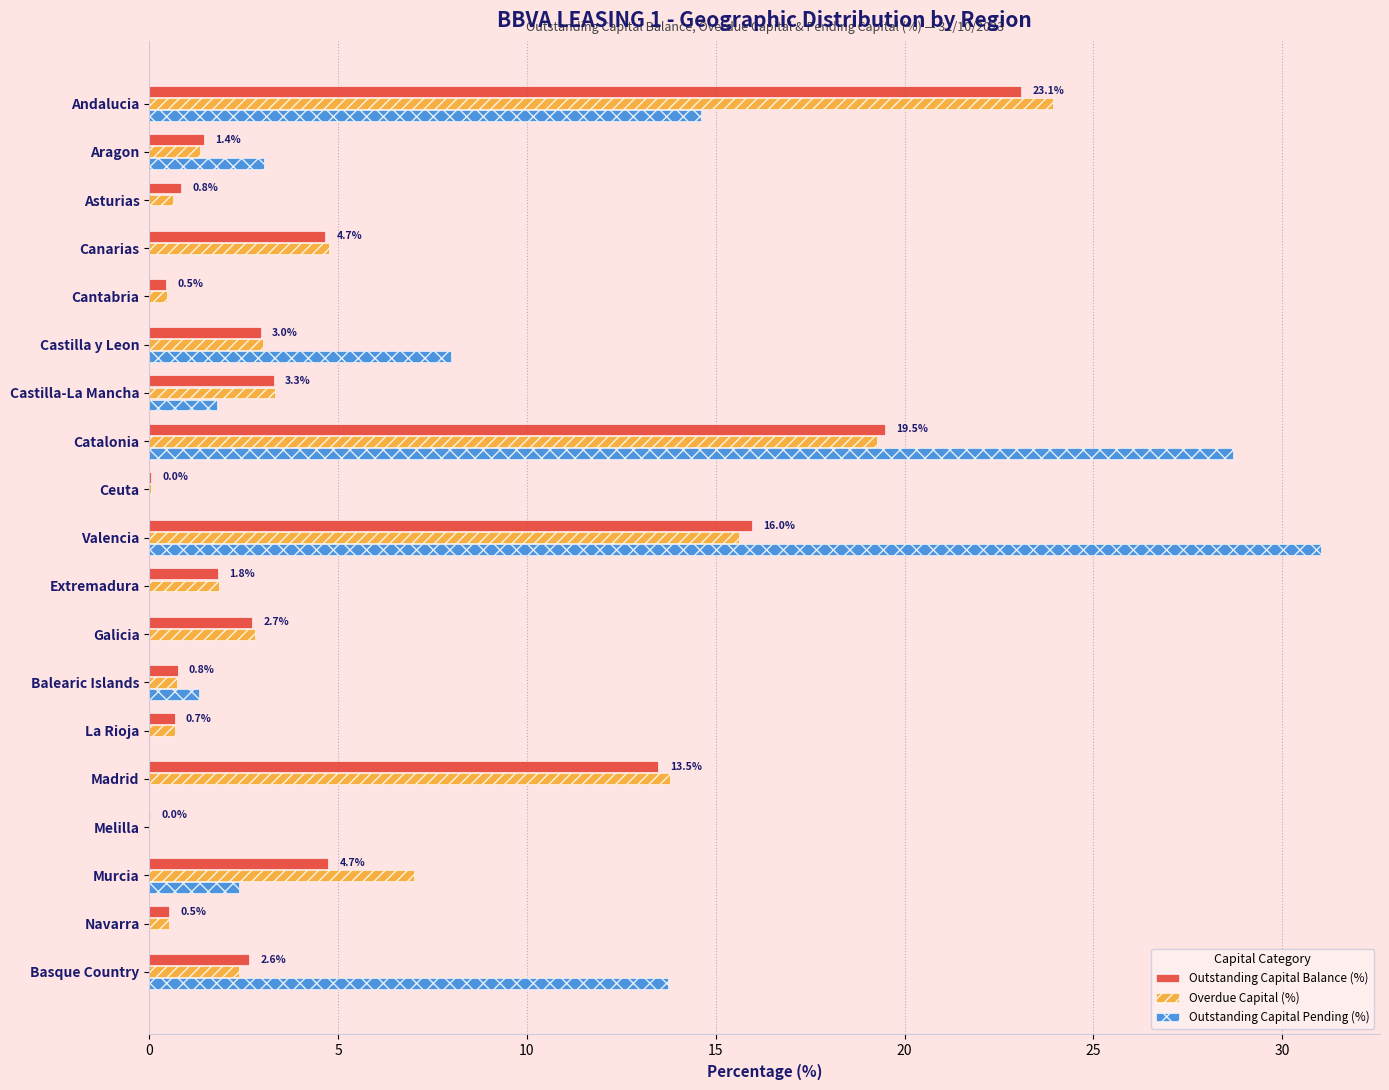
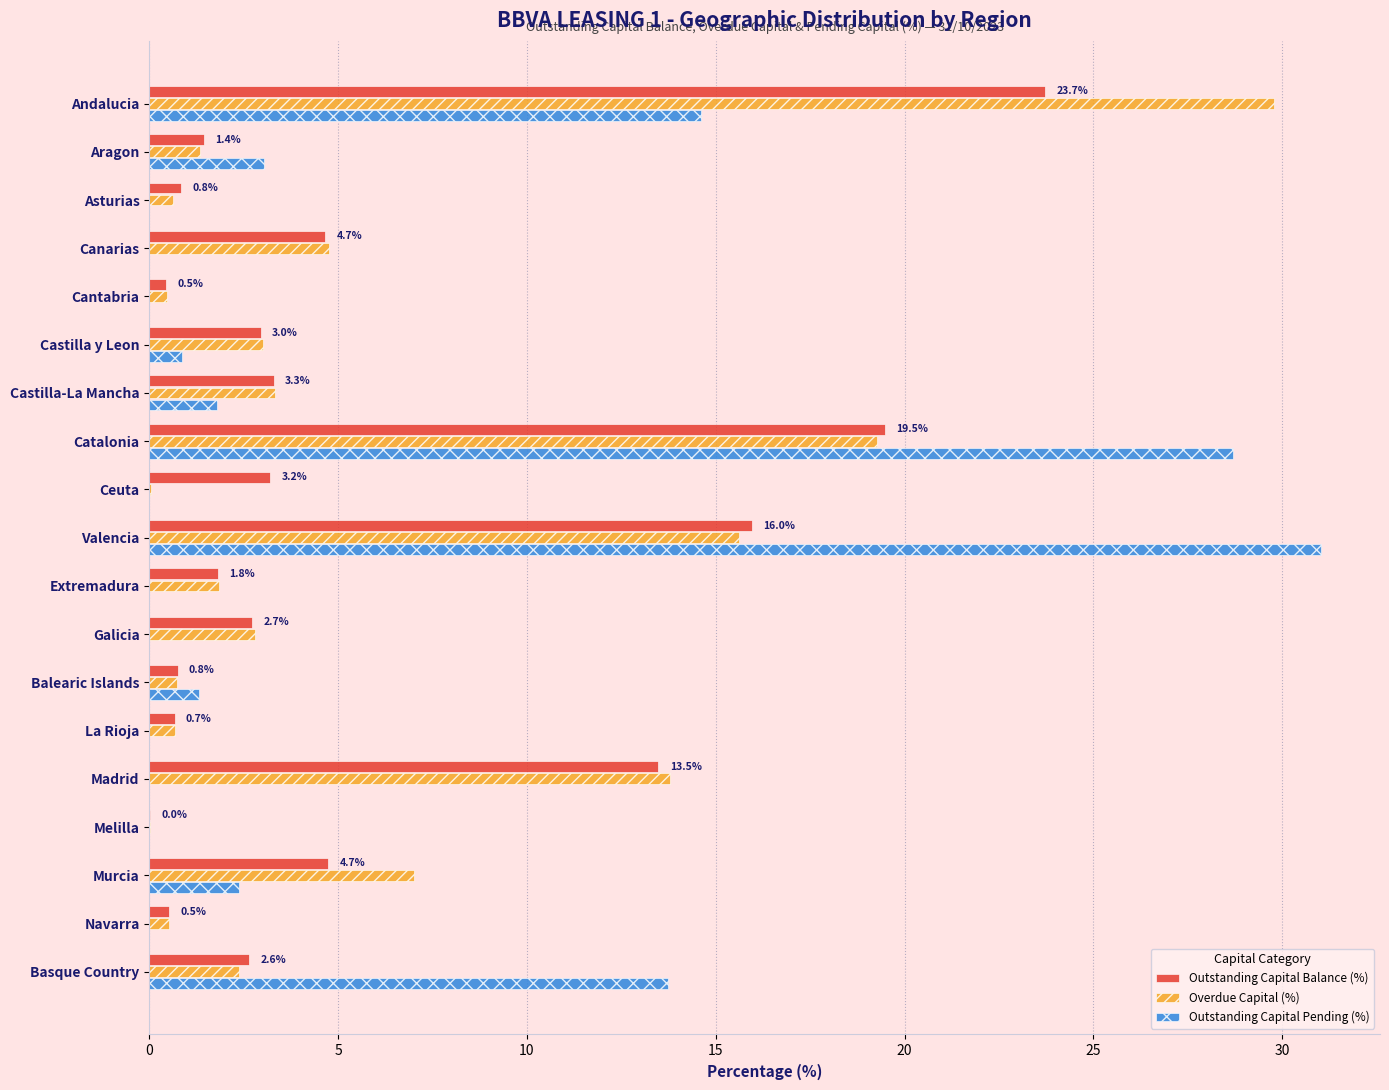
  {
    "Outstanding Capital Balance (%)": {
-     "Andalucia": "23.1%",
+     "Andalucia": "23.7%",
      "Aragon": "1.4%",
      "Asturias": "0.8%",
      "Canarias": "4.7%",
      "Cantabria": "0.5%",
      "Castilla y Leon": "3.0%",
      "Castilla-La Mancha": "3.3%",
      "Catalonia": "19.5%",
-     "Ceuta": "0.0%",
+     "Ceuta": "3.2%",
      "Valencia": "16.0%",
      "Extremadura": "1.8%",
      "Galicia": "2.7%",
      "Balearic Islands": "0.8%",
      "La Rioja": "0.7%",
      "Madrid": "13.5%",
      "Melilla": "0.0%",
      "Murcia": "4.7%",
      "Navarra": "0.5%",
      "Basque Country": "2.6%"
    },
    "Overdue Capital (%)": {
-     "Andalucia": "23.9",
+     "Andalucia": "29.8",
      "Aragon": "1.3",
      "Asturias": "0.6",
      "Catalonia": "19.3",
      "Valencia": "15.6",
      "Balearic Islands": "0.7",
      "Murcia": "7.0",
      "Basque Country": "2.4"
    },
    "Outstanding Capital Pending (%)": {
      "Andalucia": "14.6",
      "Aragon": "3.0",
      "Asturias": "0.0",
      "Canarias": "0.0",
      "Cantabria": "0.0",
-     "Castilla y Leon": "8.0",
+     "Castilla y Leon": "0.9",
      "Castilla-La Mancha": "1.8",
      "Catalonia": "28.7",
      "Ceuta": "0.0",
      "Valencia": "31.0",
      "Extremadura": "0.0",
      "Galicia": "0.0",
      "Balearic Islands": "1.3",
      "La Rioja": "0.0",
      "Murcia": "2.4",
      "Navarra": "0.0",
      "Basque Country": "13.7"
    }
  }
